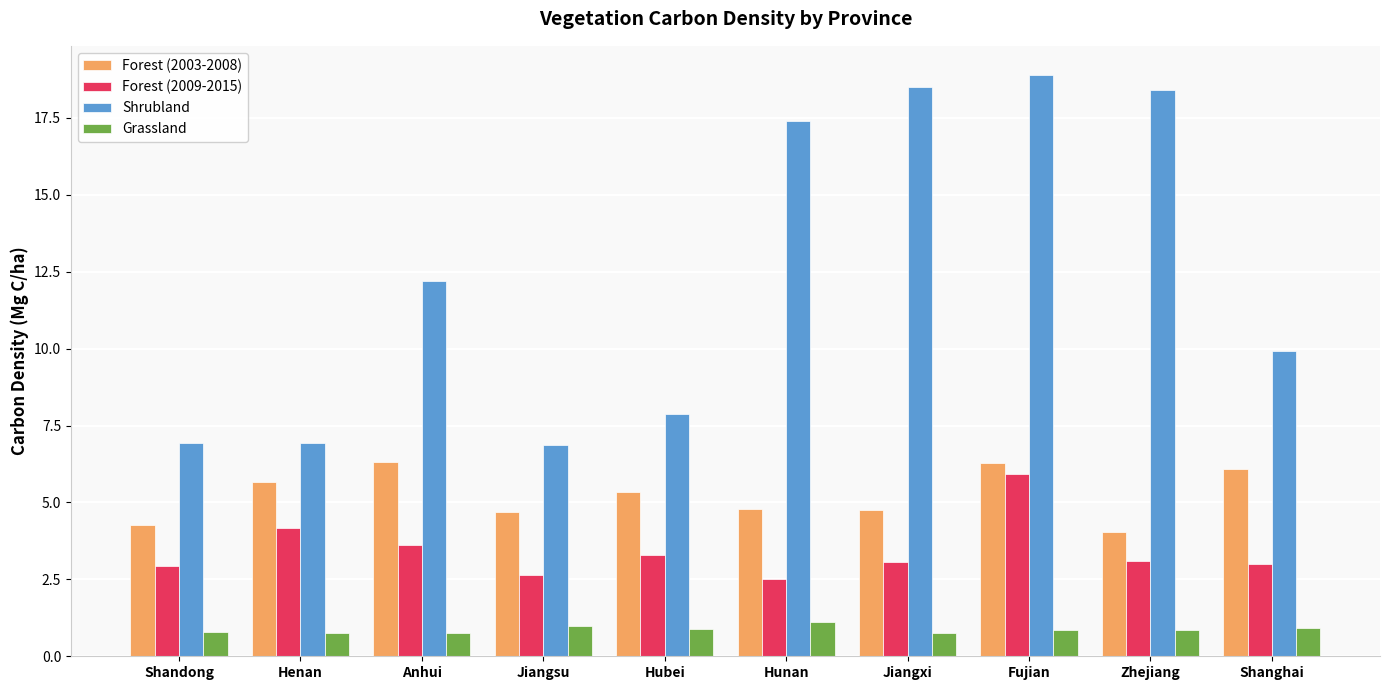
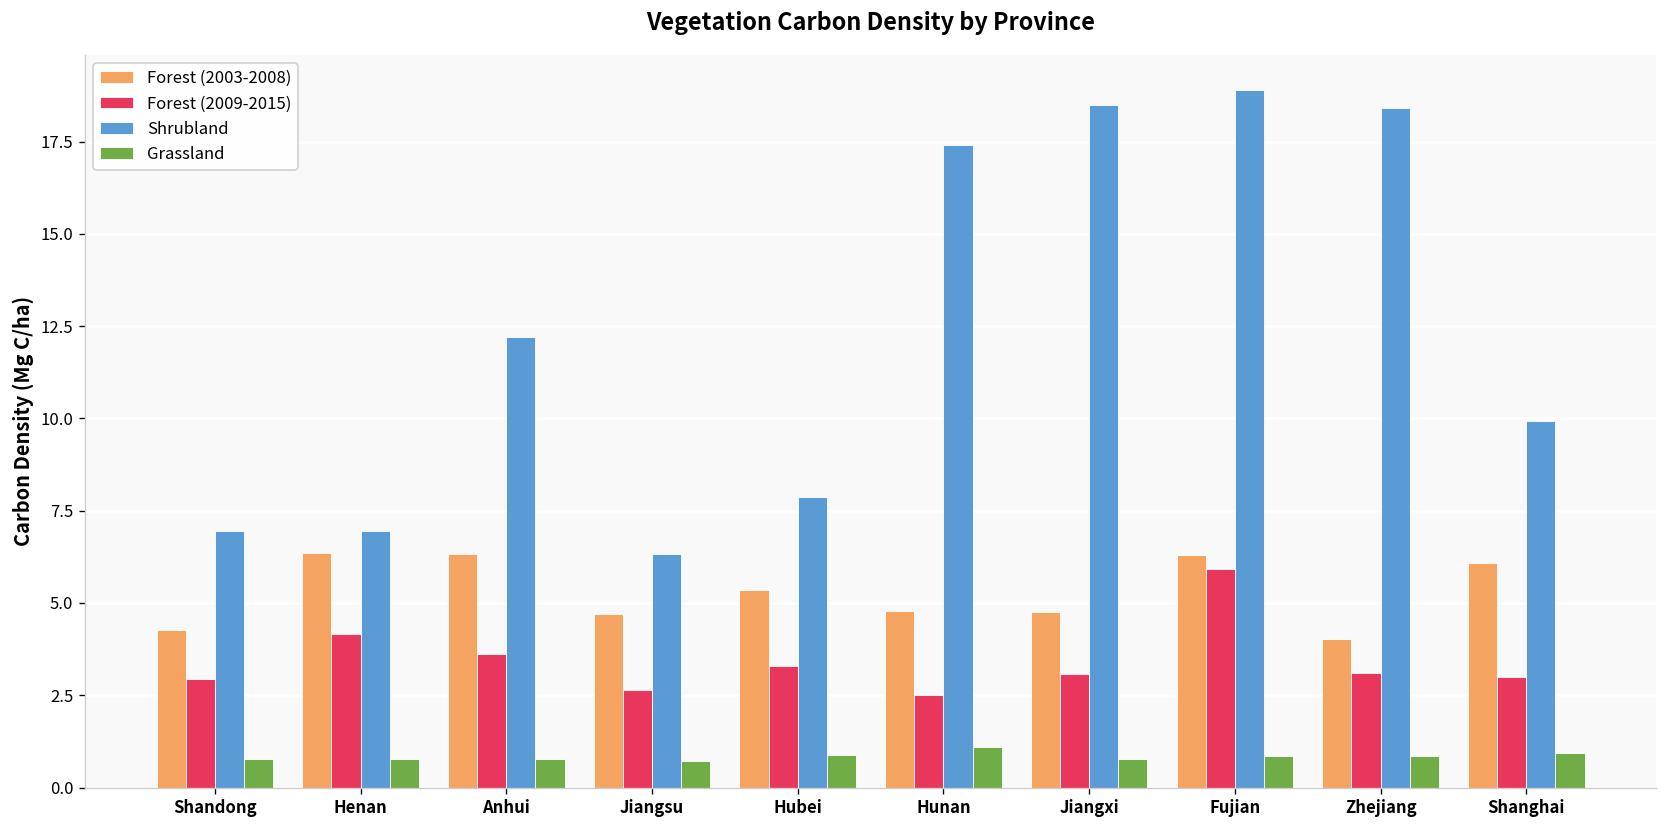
  {
    "Forest (2003-2008)": {
      "Shandong": 4.3,
-     "Henan": 5.7,
+     "Henan": 6.4,
      "Anhui": 6.3,
      "Jiangsu": 4.7,
      "Hubei": 5.3,
      "Hunan": 4.8,
      "Jiangxi": 4.8,
      "Fujian": 6.3,
      "Zhejiang": 4.0,
      "Shanghai": 6.1
    },
    "Forest (2009-2015)": {
      "Shandong": 3.0,
      "Henan": 4.2,
      "Anhui": 3.6,
      "Jiangsu": 2.6,
      "Hubei": 3.3,
      "Hunan": 2.5,
      "Jiangxi": 3.1,
      "Fujian": 5.9,
      "Zhejiang": 3.1,
      "Shanghai": 3.0
    },
    "Shrubland": {
      "Shandong": 6.9,
      "Henan": 6.9,
      "Anhui": 12.2,
-     "Jiangsu": 6.9,
+     "Jiangsu": 6.3,
      "Hubei": 7.9,
      "Hunan": 17.4,
      "Jiangxi": 18.5,
      "Fujian": 18.9,
      "Zhejiang": 18.4,
      "Shanghai": 9.9
    },
    "Grassland": {
      "Shandong": 0.8,
      "Henan": 0.8,
      "Anhui": 0.8,
-     "Jiangsu": 1.0,
+     "Jiangsu": 0.7,
      "Hubei": 0.9,
      "Hunan": 1.1,
      "Jiangxi": 0.8,
      "Fujian": 0.9,
      "Zhejiang": 0.9,
      "Shanghai": 0.9
    }
  }
